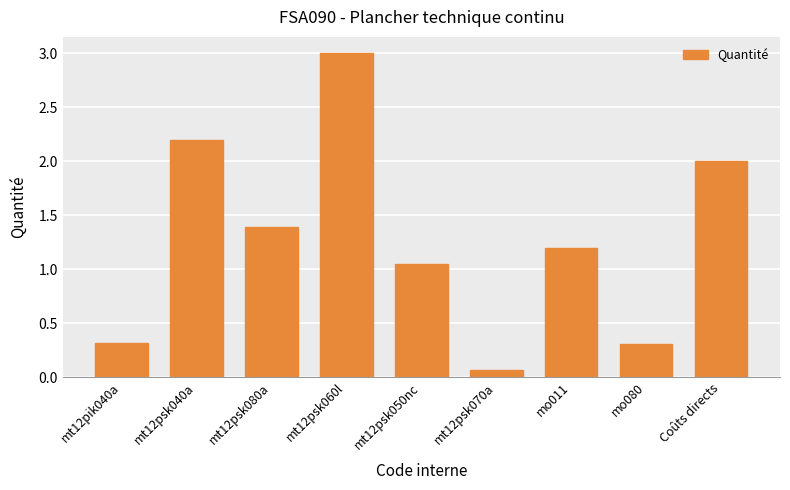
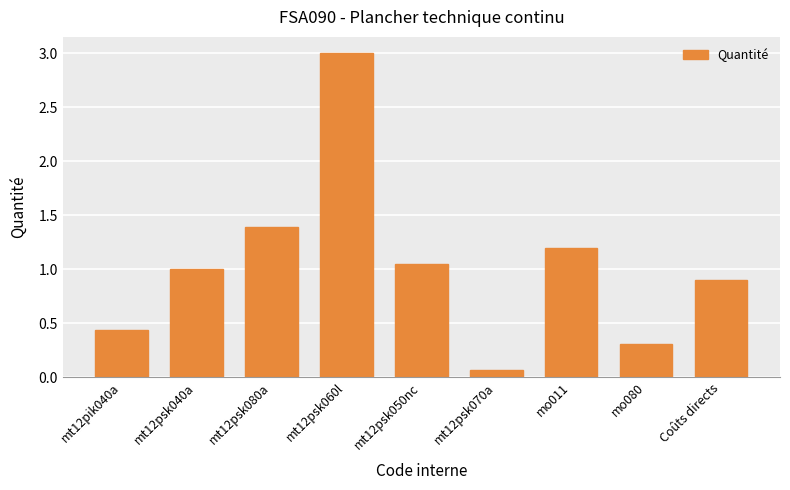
  {
-   "mt12pik040a": 0.32,
-   "mt12psk040a": 2.2,
+   "mt12pik040a": 0.44,
+   "mt12psk040a": 1.0,
    "mt12psk080a": 1.39,
    "mt12psk060l": 3.00,
    "mt12psk050nc": 1.05,
    "mt12psk070a": 0.07,
    "mo011": 1.20,
    "mo080": 0.31,
-   "Coûts directs": 2.0
+   "Coûts directs": 0.9
  }
